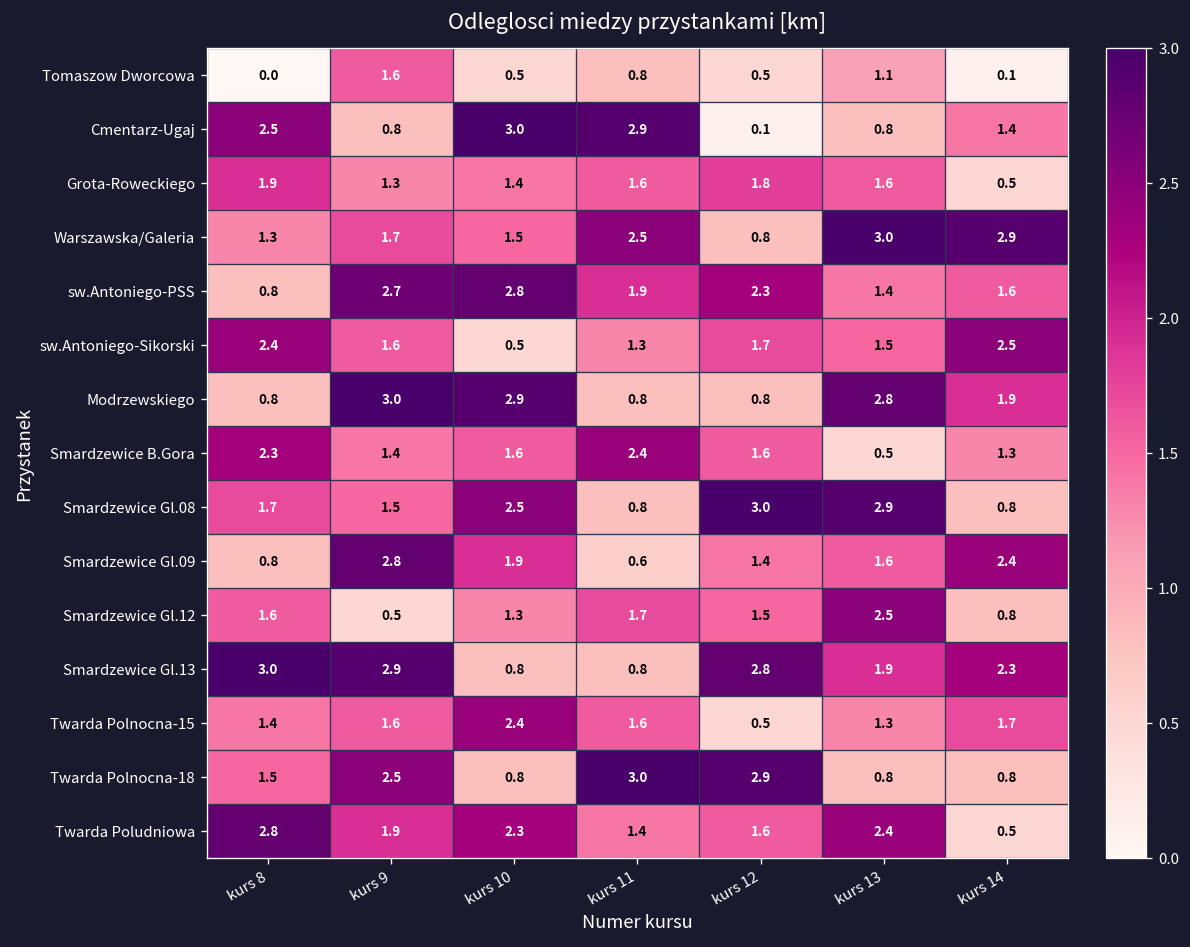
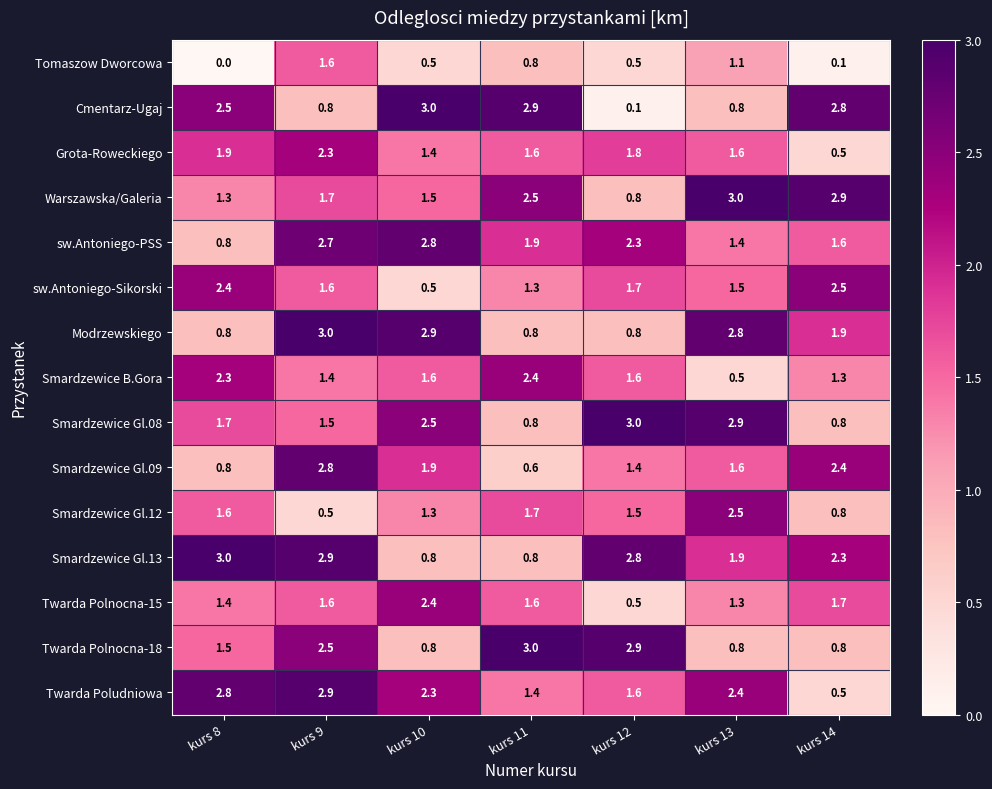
  {
    "Tomaszow Dworcowa": {
      "kurs 8": 0.0,
      "kurs 9": 1.6,
      "kurs 10": 0.5,
      "kurs 11": 0.8,
      "kurs 12": 0.5,
      "kurs 13": 1.1,
      "kurs 14": 0.1
    },
    "Cmentarz-Ugaj": {
      "kurs 8": 2.5,
      "kurs 9": 0.8,
      "kurs 10": 3.0,
      "kurs 11": 2.9,
      "kurs 12": 0.1,
      "kurs 13": 0.8,
-     "kurs 14": 1.4
+     "kurs 14": 2.8
    },
    "Grota-Roweckiego": {
      "kurs 8": 1.9,
-     "kurs 9": 1.3,
+     "kurs 9": 2.3,
      "kurs 10": 1.4,
      "kurs 11": 1.6,
      "kurs 12": 1.8,
      "kurs 13": 1.6,
      "kurs 14": 0.5
    },
    "Warszawska/Galeria": {
      "kurs 8": 1.3,
      "kurs 9": 1.7,
      "kurs 10": 1.5,
      "kurs 11": 2.5,
      "kurs 12": 0.8,
      "kurs 13": 3.0,
      "kurs 14": 2.9
    },
    "sw.Antoniego-PSS": {
      "kurs 8": 0.8,
      "kurs 9": 2.7,
      "kurs 10": 2.8,
      "kurs 11": 1.9,
      "kurs 12": 2.3,
      "kurs 13": 1.4,
      "kurs 14": 1.6
    },
    "sw.Antoniego-Sikorski": {
      "kurs 8": 2.4,
      "kurs 9": 1.6,
      "kurs 10": 0.5,
      "kurs 11": 1.3,
      "kurs 12": 1.7,
      "kurs 13": 1.5,
      "kurs 14": 2.5
    },
    "Modrzewskiego": {
      "kurs 8": 0.8,
      "kurs 9": 3.0,
      "kurs 10": 2.9,
      "kurs 11": 0.8,
      "kurs 12": 0.8,
      "kurs 13": 2.8,
      "kurs 14": 1.9
    },
    "Smardzewice B.Gora": {
      "kurs 8": 2.3,
      "kurs 9": 1.4,
      "kurs 10": 1.6,
      "kurs 11": 2.4,
      "kurs 12": 1.6,
      "kurs 13": 0.5,
      "kurs 14": 1.3
    },
    "Smardzewice Gl.08": {
      "kurs 8": 1.7,
      "kurs 9": 1.5,
      "kurs 10": 2.5,
      "kurs 11": 0.8,
      "kurs 12": 3.0,
      "kurs 13": 2.9,
      "kurs 14": 0.8
    },
    "Smardzewice Gl.09": {
      "kurs 8": 0.8,
      "kurs 9": 2.8,
      "kurs 10": 1.9,
      "kurs 11": 0.6,
      "kurs 12": 1.4,
      "kurs 13": 1.6,
      "kurs 14": 2.4
    },
    "Smardzewice Gl.12": {
      "kurs 8": 1.6,
      "kurs 9": 0.5,
      "kurs 10": 1.3,
      "kurs 11": 1.7,
      "kurs 12": 1.5,
      "kurs 13": 2.5,
      "kurs 14": 0.8
    },
    "Smardzewice Gl.13": {
      "kurs 8": 3.0,
      "kurs 9": 2.9,
      "kurs 10": 0.8,
      "kurs 11": 0.8,
      "kurs 12": 2.8,
      "kurs 13": 1.9,
      "kurs 14": 2.3
    },
    "Twarda Polnocna-15": {
      "kurs 8": 1.4,
      "kurs 9": 1.6,
      "kurs 10": 2.4,
      "kurs 11": 1.6,
      "kurs 12": 0.5,
      "kurs 13": 1.3,
      "kurs 14": 1.7
    },
    "Twarda Polnocna-18": {
      "kurs 8": 1.5,
      "kurs 9": 2.5,
      "kurs 10": 0.8,
      "kurs 11": 3.0,
      "kurs 12": 2.9,
      "kurs 13": 0.8,
      "kurs 14": 0.8
    },
    "Twarda Poludniowa": {
      "kurs 8": 2.8,
-     "kurs 9": 1.9,
+     "kurs 9": 2.9,
      "kurs 10": 2.3,
      "kurs 11": 1.4,
      "kurs 12": 1.6,
      "kurs 13": 2.4,
      "kurs 14": 0.5
    }
  }
